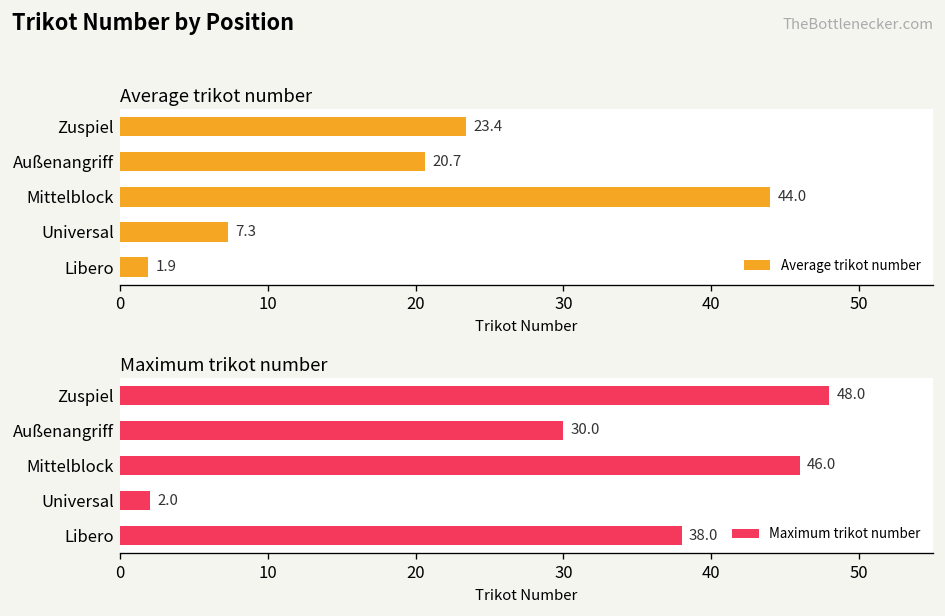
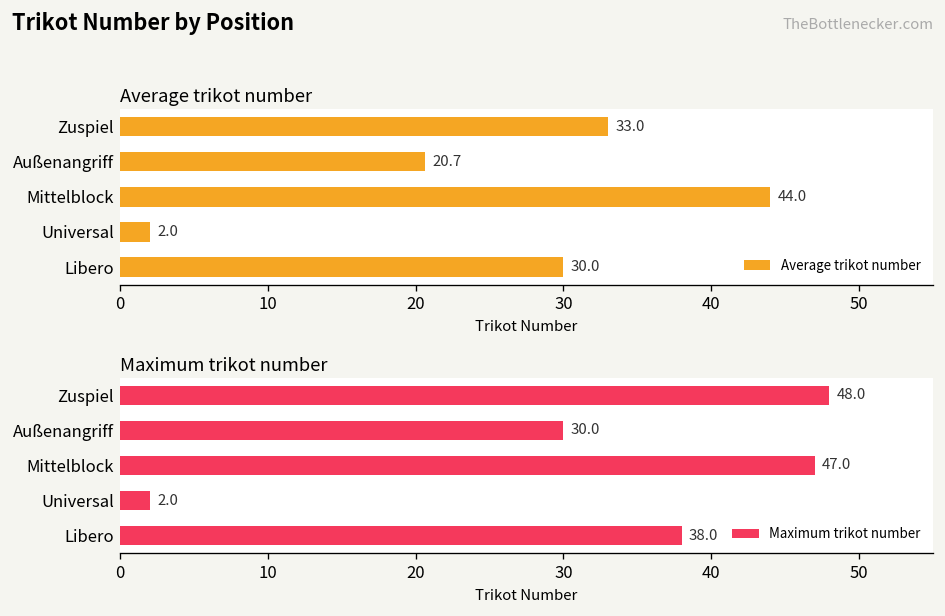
  {
    "Average trikot number": {
-     "Zuspiel": 23.4,
+     "Zuspiel": 33.0,
      "Außenangriff": 20.7,
      "Mittelblock": 44.0,
-     "Universal": 7.3,
-     "Libero": 1.9
+     "Universal": 2.0,
+     "Libero": 30.0
    },
    "Maximum trikot number": {
      "Zuspiel": 48.0,
      "Außenangriff": 30.0,
-     "Mittelblock": 46.0,
+     "Mittelblock": 47.0,
      "Universal": 2.0,
      "Libero": 38.0
    }
  }
